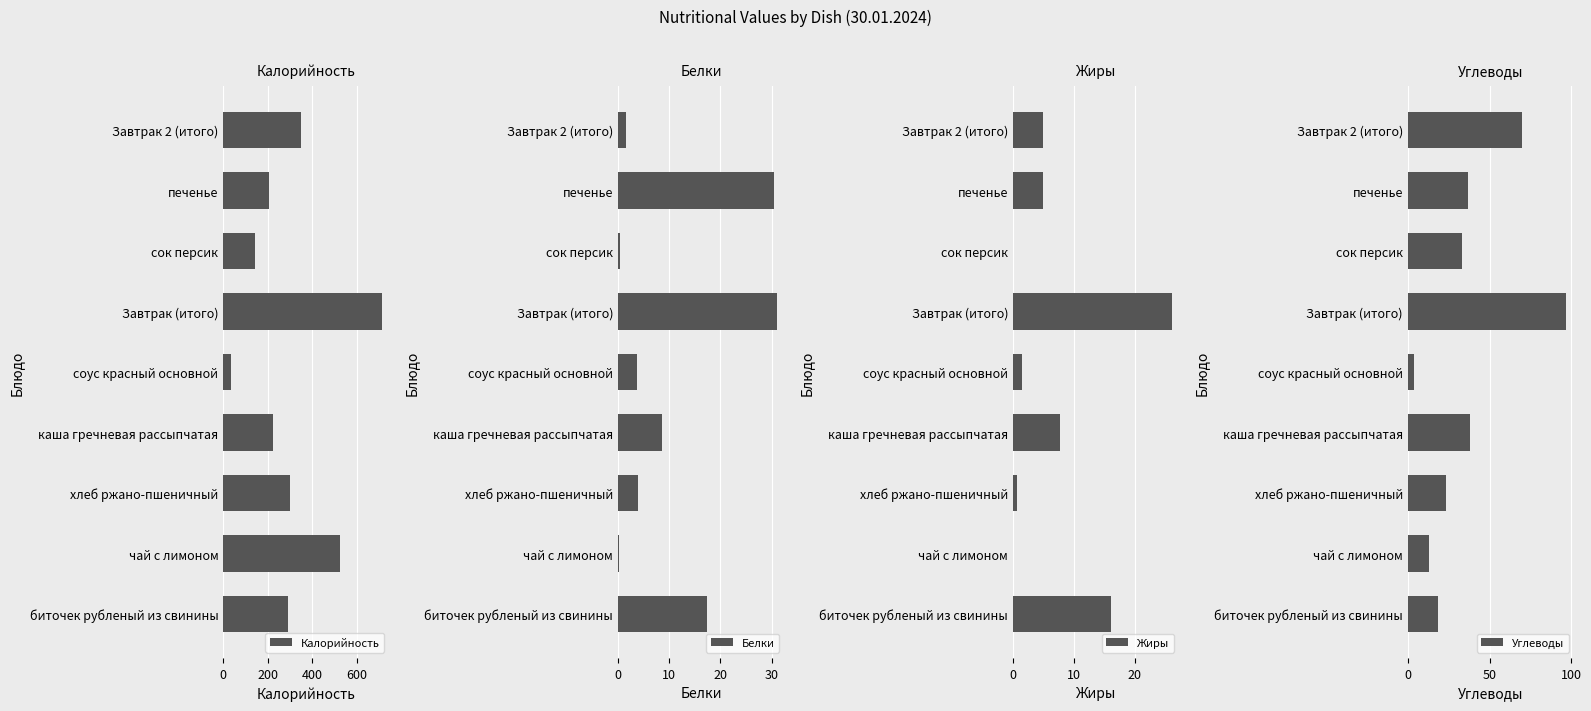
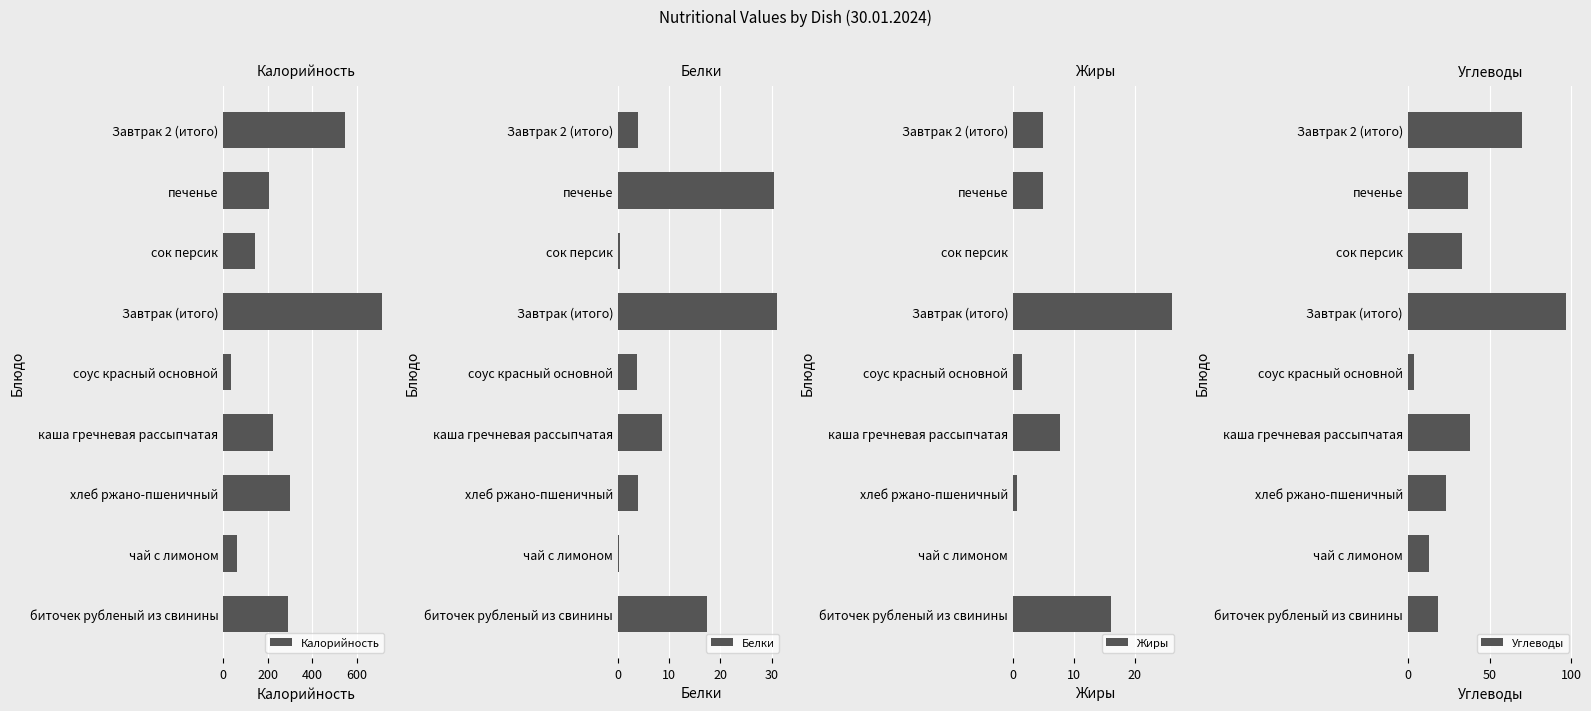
  {
    "Калорийность": {
-     "Завтрак 2 (итого)": 350,
+     "Завтрак 2 (итого)": 550,
      "печенье": 210,
      "cок персик": 140,
      "Завтрак (итого)": 710,
      "соус красный основной": 30,
      "каша гречневая рассыпчатая": 220,
      "хлеб ржано-пшеничный": 300,
-     "чай с лимоном": 520,
+     "чай с лимоном": 60,
      "биточек рубленый из свинины": 290
    },
    "Белки": {
-     "Завтрак 2 (итого)": 2,
+     "Завтрак 2 (итого)": 4,
      "печенье": 31,
      "Завтрак (итого)": 31,
      "соус красный основной": 4,
      "каша гречневая рассыпчатая": 9,
      "хлеб ржано-пшеничный": 4,
      "биточек рубленый из свинины": 17
    },
    "Жиры": {
      "Завтрак 2 (итого)": 5,
      "печенье": 5,
      "cок персик": 0,
      "Завтрак (итого)": 26,
      "соус красный основной": 2,
      "каша гречневая рассыпчатая": 8,
      "хлеб ржано-пшеничный": 1,
      "чай с лимоном": 0,
      "биточек рубленый из свинины": 16
    },
    "Углеводы": {
      "Завтрак 2 (итого)": 70,
      "печенье": 37,
      "cок персик": 33,
      "Завтрак (итого)": 97,
      "соус красный основной": 4,
      "каша гречневая рассыпчатая": 38,
      "хлеб ржано-пшеничный": 23,
      "чай с лимоном": 13,
      "биточек рубленый из свинины": 19
    }
  }
